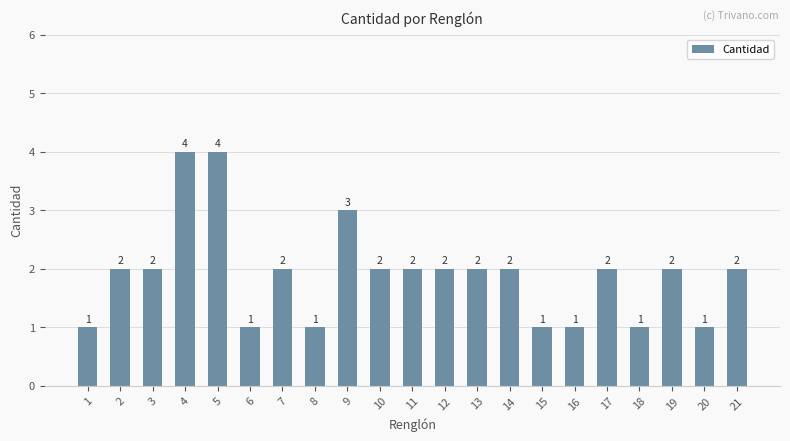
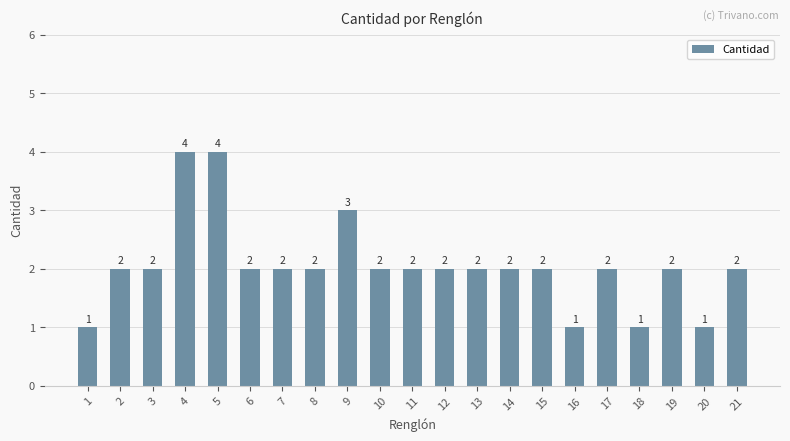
  {
    "1": 1,
    "2": 2,
    "3": 2,
    "4": 4,
    "5": 4,
-   "6": 1,
+   "6": 2,
    "7": 2,
-   "8": 1,
+   "8": 2,
    "9": 3,
    "10": 2,
    "11": 2,
    "12": 2,
    "13": 2,
    "14": 2,
-   "15": 1,
+   "15": 2,
    "16": 1,
    "17": 2,
    "18": 1,
    "19": 2,
    "20": 1,
    "21": 2
  }
